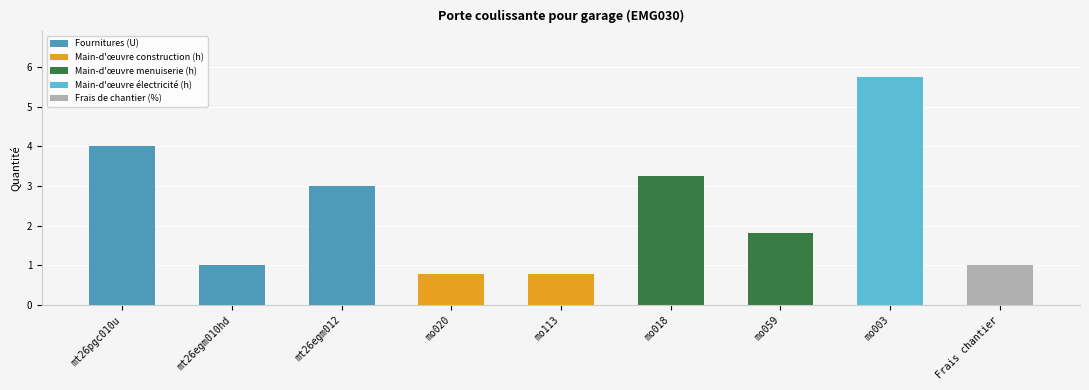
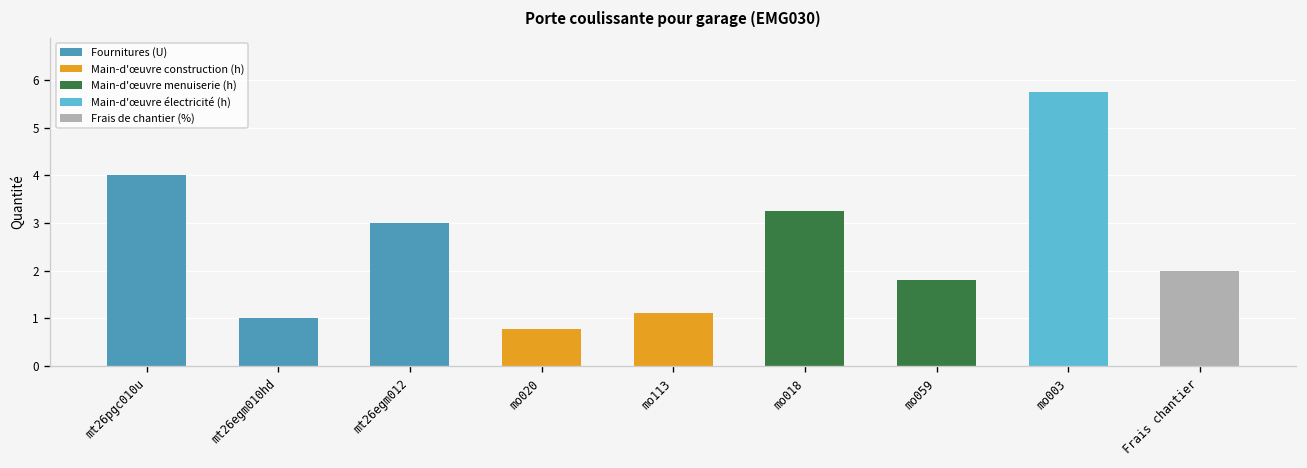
  {
    "mt26pgc010u": 4.0,
    "mt26egm010hd": 1.0,
    "mt26egm012": 3.0,
    "mo020": 0.8,
-   "mo113": 0.8,
+   "mo113": 1.1,
    "mo018": 3.3,
    "mo059": 1.8,
    "mo003": 5.7,
-   "Frais chantier": 1
+   "Frais chantier": 2
  }
